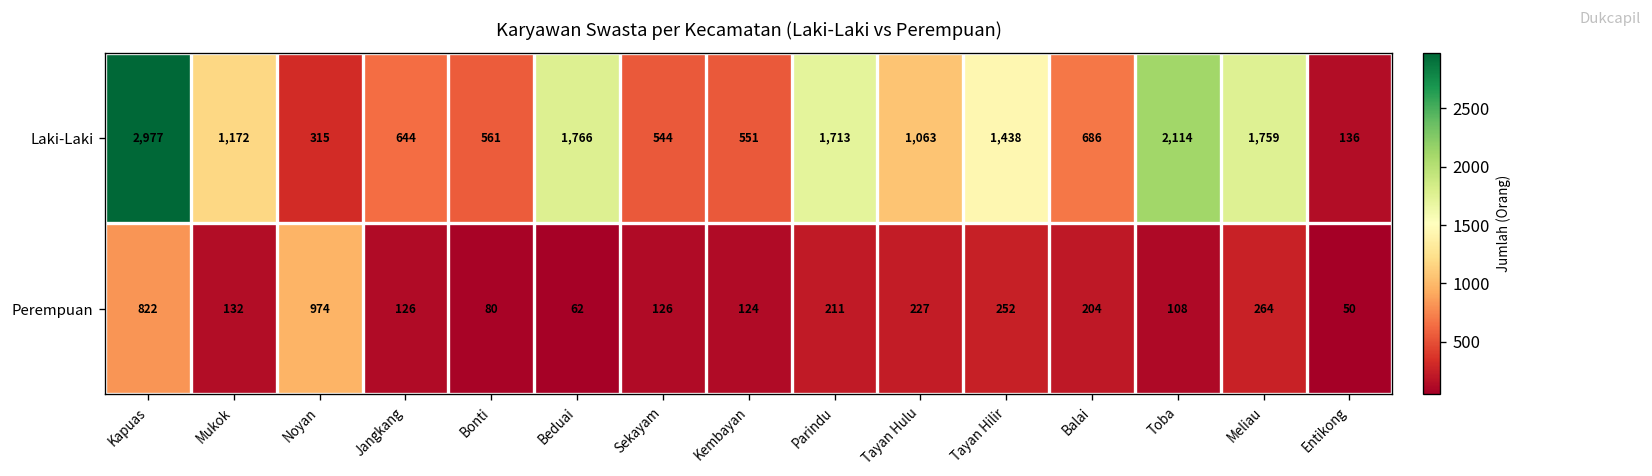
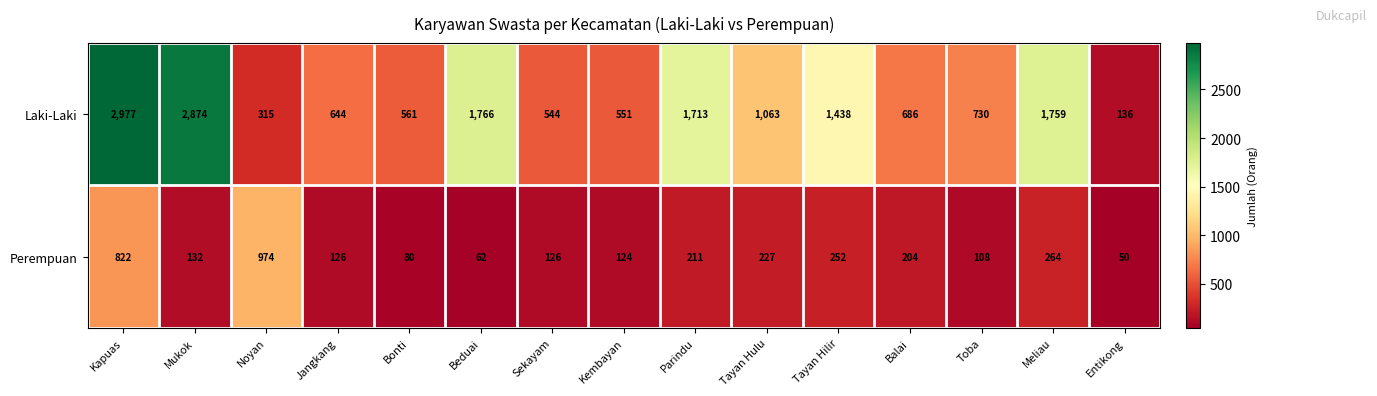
  {
    "Laki-Laki": {
      "Kapuas": "2,977",
-     "Mukok": "1,172",
+     "Mukok": "2,874",
      "Noyan": "315",
      "Jangkang": "644",
      "Bonti": "561",
      "Beduai": "1,766",
      "Sekayam": "544",
      "Kembayan": "551",
      "Parindu": "1,713",
      "Tayan Hulu": "1,063",
      "Tayan Hilir": "1,438",
      "Balai": "686",
-     "Toba": "2,114",
+     "Toba": "730",
      "Meliau": "1,759",
      "Entikong": "136"
    },
    "Perempuan": {
      "Kapuas": "822",
      "Mukok": "132",
      "Noyan": "974",
      "Jangkang": "126",
      "Bonti": "80",
      "Beduai": "62",
      "Sekayam": "126",
      "Kembayan": "124",
      "Parindu": "211",
      "Tayan Hulu": "227",
      "Tayan Hilir": "252",
      "Balai": "204",
      "Toba": "108",
      "Meliau": "264",
      "Entikong": "50"
    }
  }
